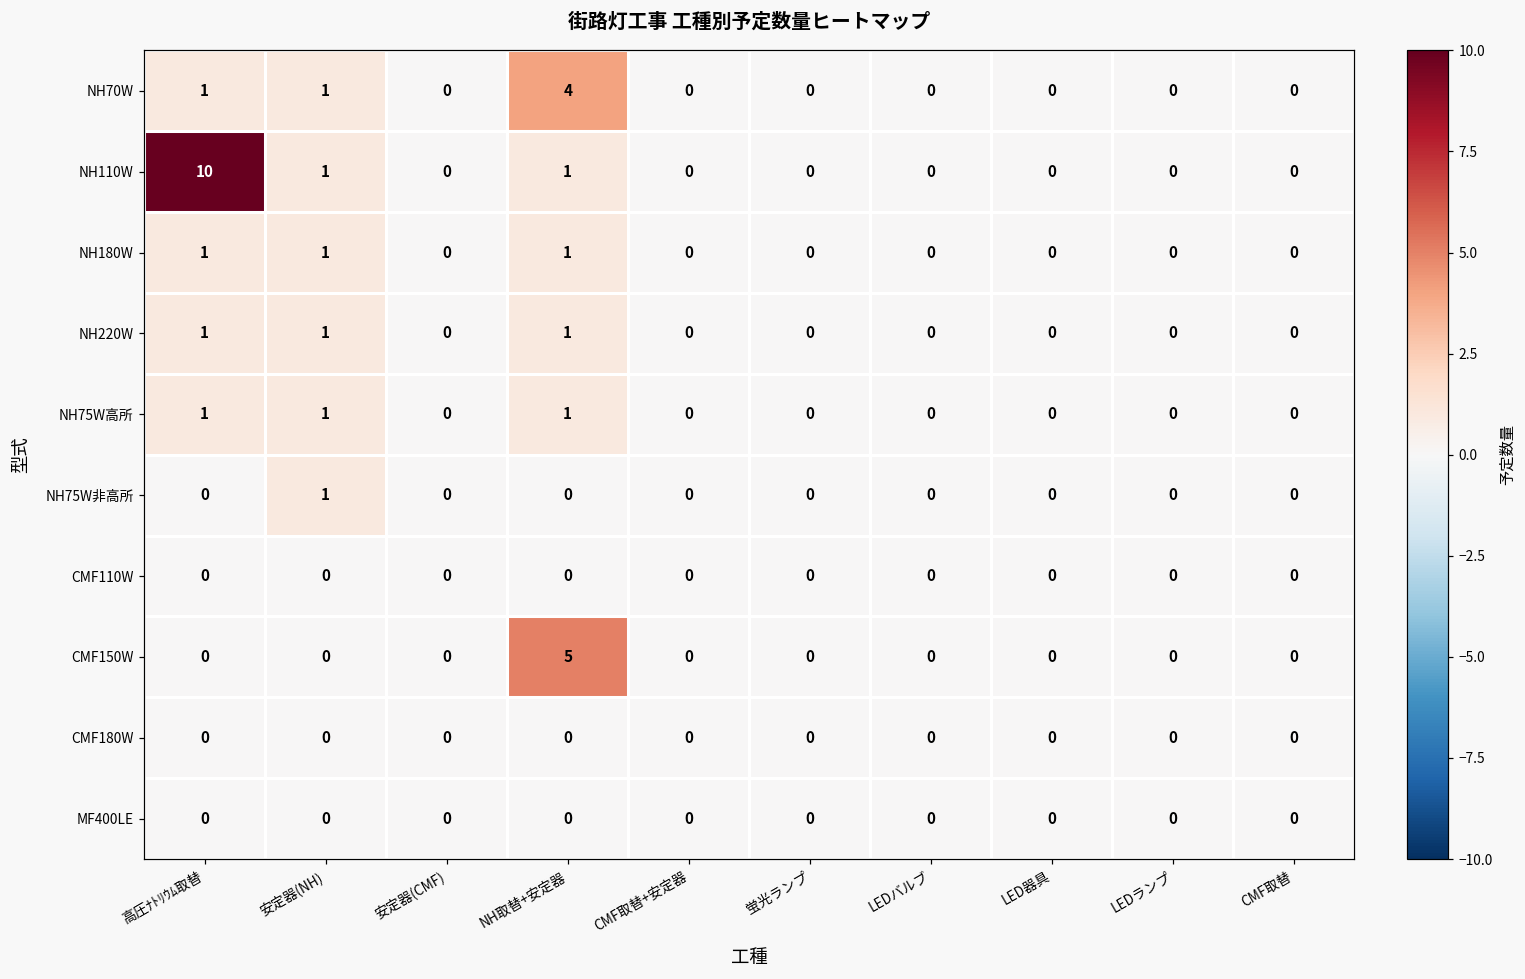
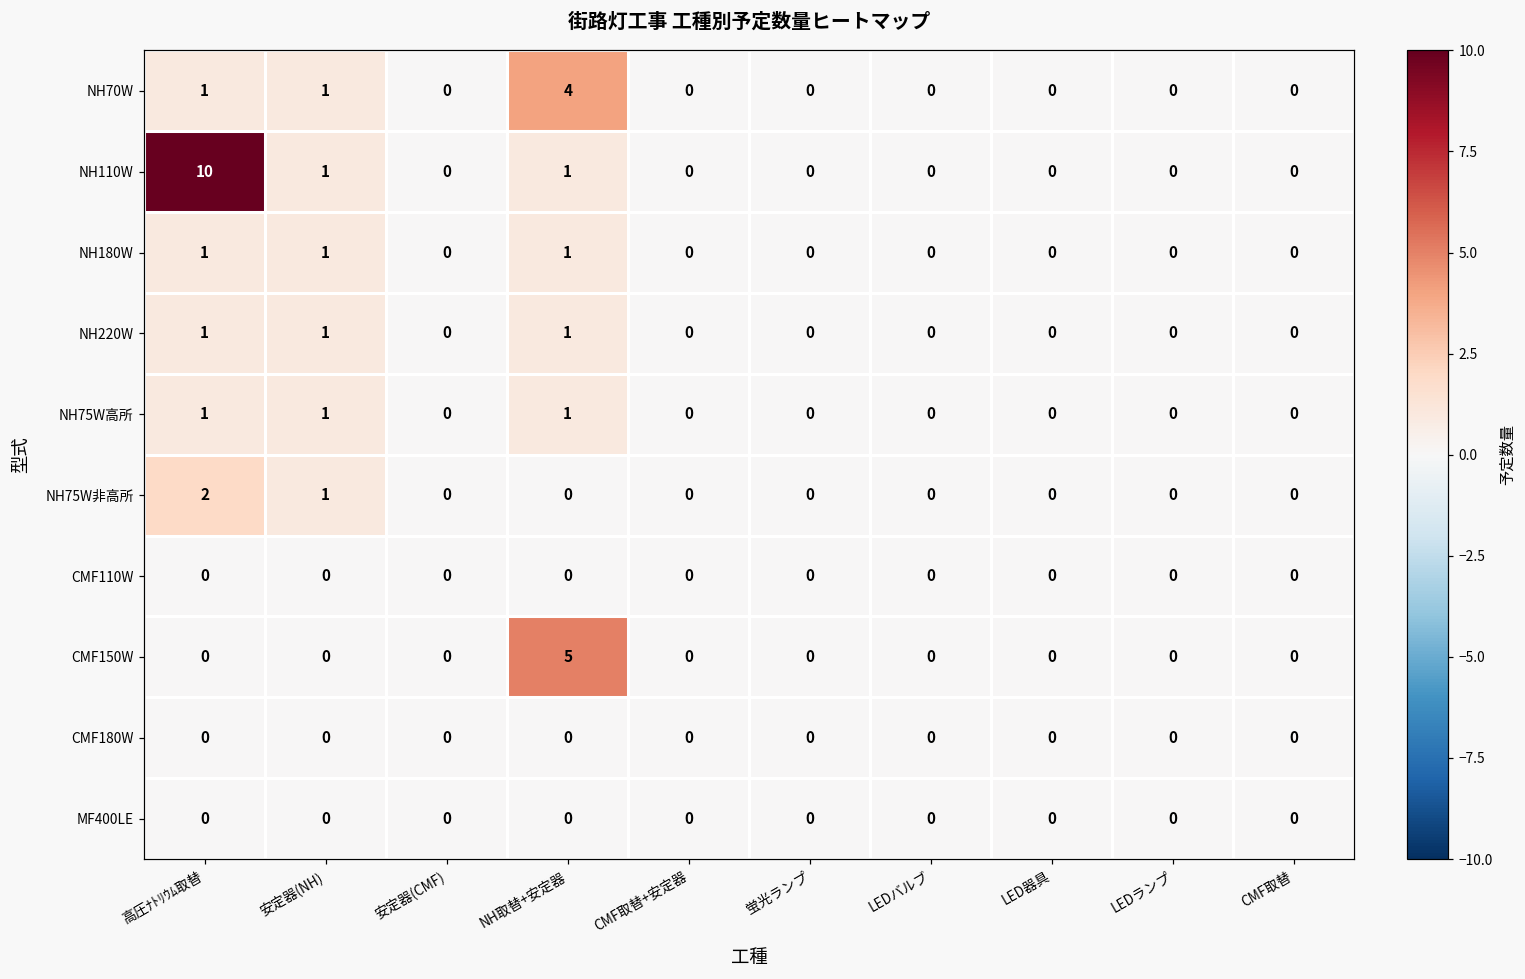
  {
    "NH70W": {
      "高圧ﾅﾄﾘｳﾑ取替": 1,
      "安定器(NH)": 1,
      "安定器(CMF)": 0,
      "NH取替+安定器": 4,
      "CMF取替+安定器": 0,
      "蛍光ランプ": 0,
      "LEDバルブ": 0,
      "LED器具": 0,
      "LEDランプ": 0,
      "CMF取替": 0
    },
    "NH110W": {
      "高圧ﾅﾄﾘｳﾑ取替": 10,
      "安定器(NH)": 1,
      "安定器(CMF)": 0,
      "NH取替+安定器": 1,
      "CMF取替+安定器": 0,
      "蛍光ランプ": 0,
      "LEDバルブ": 0,
      "LED器具": 0,
      "LEDランプ": 0,
      "CMF取替": 0
    },
    "NH180W": {
      "高圧ﾅﾄﾘｳﾑ取替": 1,
      "安定器(NH)": 1,
      "安定器(CMF)": 0,
      "NH取替+安定器": 1,
      "CMF取替+安定器": 0,
      "蛍光ランプ": 0,
      "LEDバルブ": 0,
      "LED器具": 0,
      "LEDランプ": 0,
      "CMF取替": 0
    },
    "NH220W": {
      "高圧ﾅﾄﾘｳﾑ取替": 1,
      "安定器(NH)": 1,
      "安定器(CMF)": 0,
      "NH取替+安定器": 1,
      "CMF取替+安定器": 0,
      "蛍光ランプ": 0,
      "LEDバルブ": 0,
      "LED器具": 0,
      "LEDランプ": 0,
      "CMF取替": 0
    },
    "NH75W高所": {
      "高圧ﾅﾄﾘｳﾑ取替": 1,
      "安定器(NH)": 1,
      "安定器(CMF)": 0,
      "NH取替+安定器": 1,
      "CMF取替+安定器": 0,
      "蛍光ランプ": 0,
      "LEDバルブ": 0,
      "LED器具": 0,
      "LEDランプ": 0,
      "CMF取替": 0
    },
    "NH75W非高所": {
-     "高圧ﾅﾄﾘｳﾑ取替": 0,
+     "高圧ﾅﾄﾘｳﾑ取替": 2,
      "安定器(NH)": 1,
      "安定器(CMF)": 0,
      "NH取替+安定器": 0,
      "CMF取替+安定器": 0,
      "蛍光ランプ": 0,
      "LEDバルブ": 0,
      "LED器具": 0,
      "LEDランプ": 0,
      "CMF取替": 0
    },
    "CMF110W": {
      "高圧ﾅﾄﾘｳﾑ取替": 0,
      "安定器(NH)": 0,
      "安定器(CMF)": 0,
      "NH取替+安定器": 0,
      "CMF取替+安定器": 0,
      "蛍光ランプ": 0,
      "LEDバルブ": 0,
      "LED器具": 0,
      "LEDランプ": 0,
      "CMF取替": 0
    },
    "CMF150W": {
      "高圧ﾅﾄﾘｳﾑ取替": 0,
      "安定器(NH)": 0,
      "安定器(CMF)": 0,
      "NH取替+安定器": 5,
      "CMF取替+安定器": 0,
      "蛍光ランプ": 0,
      "LEDバルブ": 0,
      "LED器具": 0,
      "LEDランプ": 0,
      "CMF取替": 0
    },
    "CMF180W": {
      "高圧ﾅﾄﾘｳﾑ取替": 0,
      "安定器(NH)": 0,
      "安定器(CMF)": 0,
      "NH取替+安定器": 0,
      "CMF取替+安定器": 0,
      "蛍光ランプ": 0,
      "LEDバルブ": 0,
      "LED器具": 0,
      "LEDランプ": 0,
      "CMF取替": 0
    },
    "MF400LE": {
      "高圧ﾅﾄﾘｳﾑ取替": 0,
      "安定器(NH)": 0,
      "安定器(CMF)": 0,
      "NH取替+安定器": 0,
      "CMF取替+安定器": 0,
      "蛍光ランプ": 0,
      "LEDバルブ": 0,
      "LED器具": 0,
      "LEDランプ": 0,
      "CMF取替": 0
    }
  }
